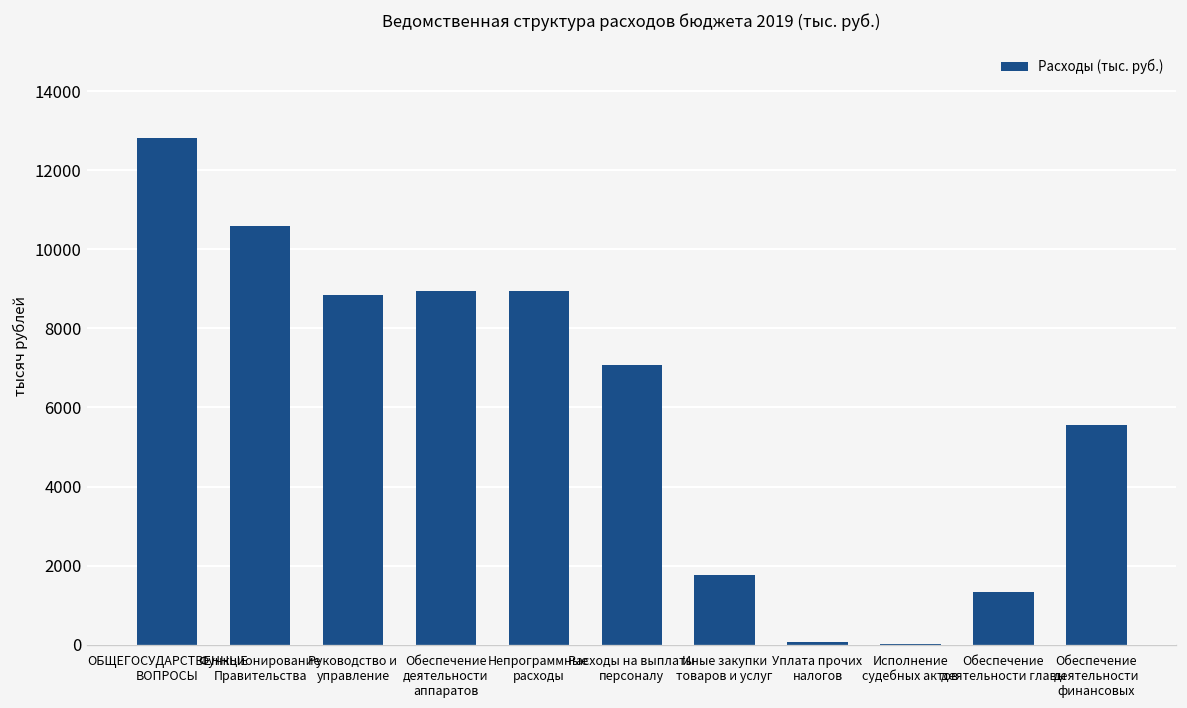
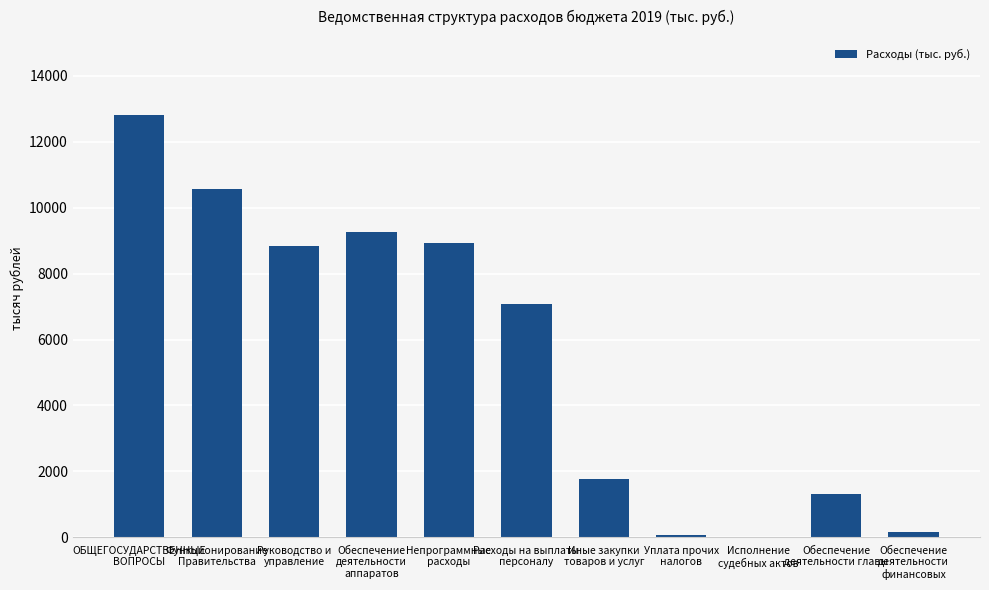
  {
    "Руководство и управление": 8900,
-   "Обеспечение деятельности аппаратов": 8900,
+   "Обеспечение деятельности аппаратов": 9300,
    "Обеспечение деятельности главы": 1300,
-   "Обеспечение деятельности финансовых": 5600
+   "Обеспечение деятельности финансовых": 200
  }
